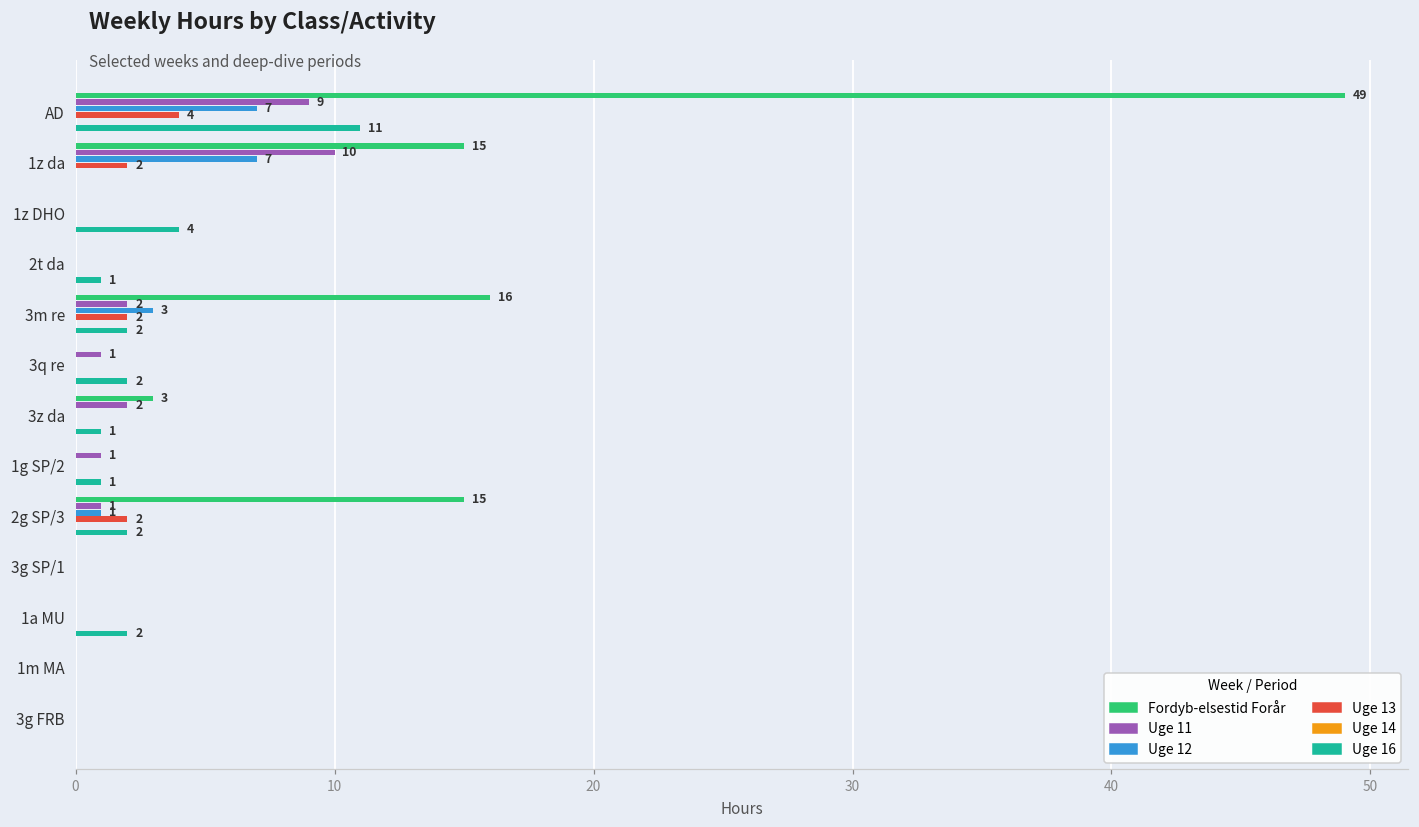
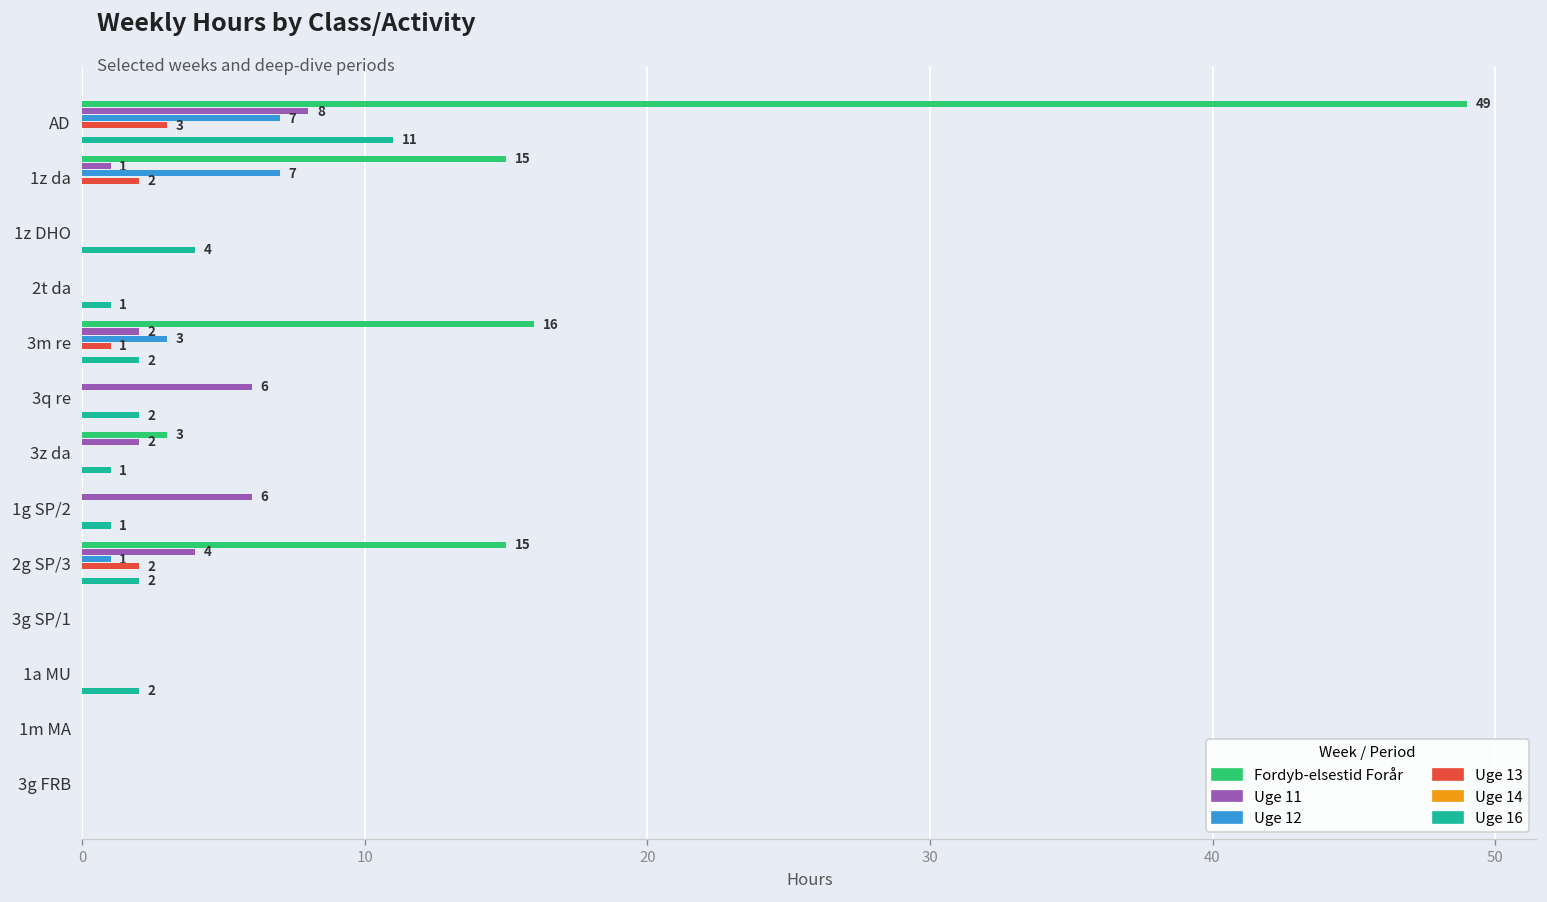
  {
    "Uge 11": {
-     "AD": 9,
-     "1z da": 10,
+     "AD": 8,
+     "1z da": 1,
      "3m re": 2,
-     "3q re": 1,
+     "3q re": 6,
      "3z da": 2,
-     "1g SP/2": 1,
-     "2g SP/3": 1
+     "1g SP/2": 6,
+     "2g SP/3": 4
    },
    "Uge 12": {
      "AD": 7,
      "1z da": 7,
      "3m re": 3
    },
    "Uge 13": {
-     "AD": 4,
+     "AD": 3,
      "1z da": 2,
-     "3m re": 2,
+     "3m re": 1,
      "2g SP/3": 2
    },
    "Uge 14": {
      "AD": 0.0,
      "1z da": 0.0,
      "1z DHO": 0.0,
      "2t da": 0.0,
      "3m re": 0.0,
      "3q re": 0.0,
      "3z da": 0.0,
      "1g SP/2": 0.0,
      "2g SP/3": 0.0,
      "3g SP/1": 0.0,
      "1a MU": 0.0,
      "1m MA": 0.0,
      "3g FRB": 0.0
    }
  }
